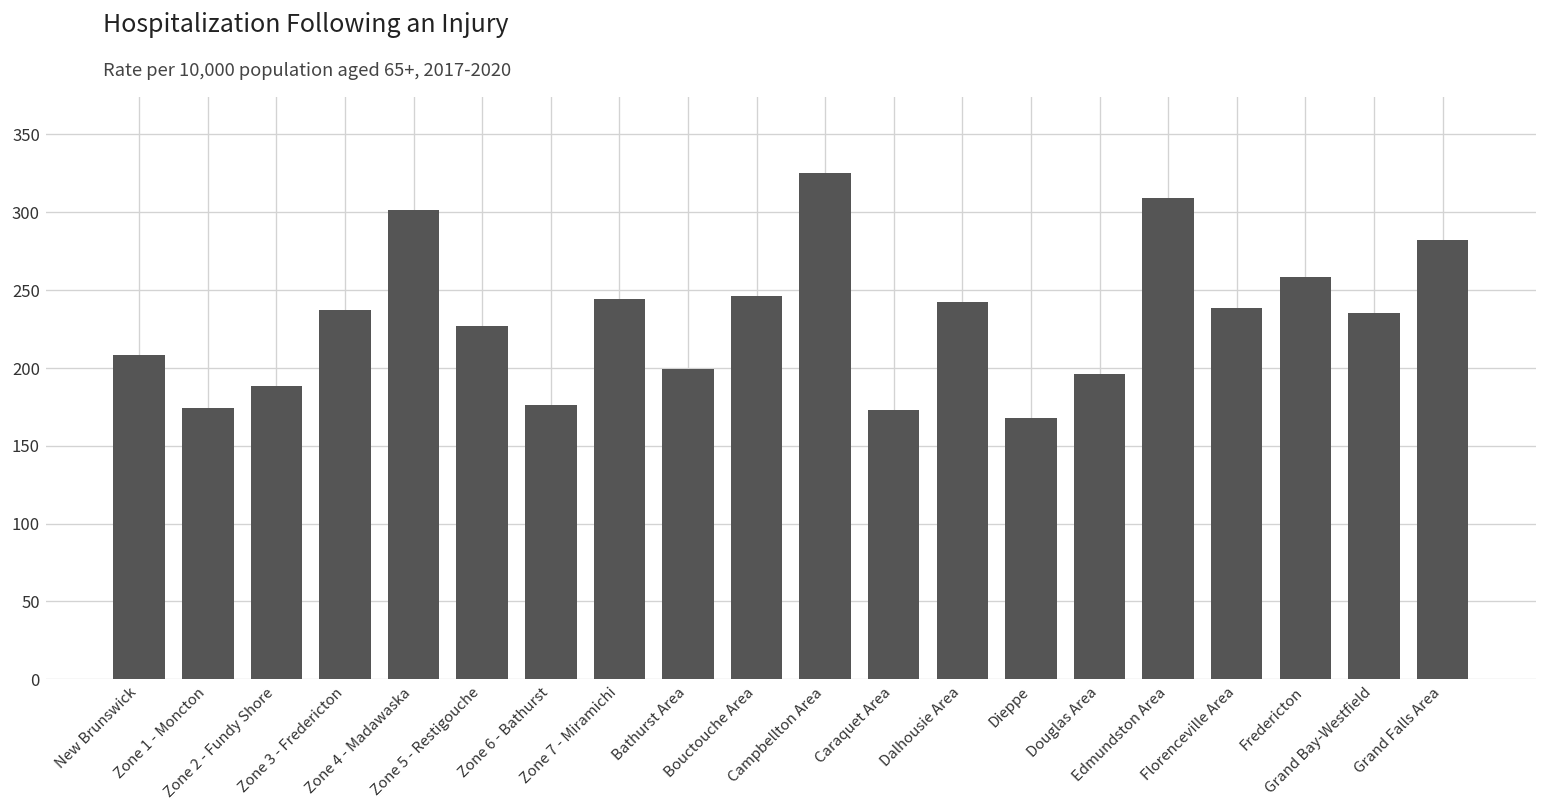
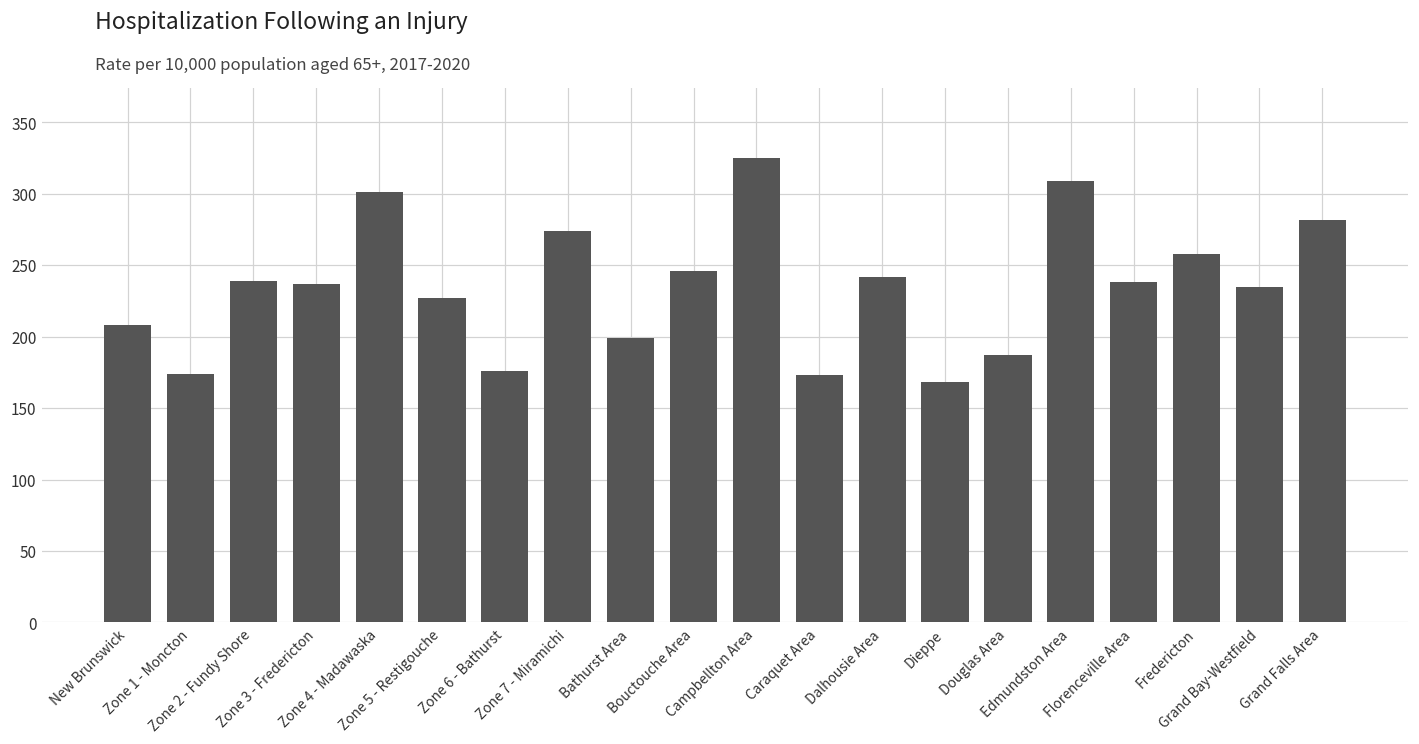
  {
    "New Brunswick": 208,
    "Zone 1 - Moncton": 174,
-   "Zone 2 - Fundy Shore": 188,
+   "Zone 2 - Fundy Shore": 239,
    "Zone 3 - Fredericton": 237,
    "Zone 4 - Madawaska": 301,
    "Zone 5 - Restigouche": 227,
    "Zone 6 - Bathurst": 176,
-   "Zone 7 - Miramichi": 244,
+   "Zone 7 - Miramichi": 274,
    "Bathurst Area": 199,
    "Bouctouche Area": 246,
    "Campbellton Area": 325,
    "Caraquet Area": 173,
    "Dalhousie Area": 242,
    "Dieppe": 168,
-   "Douglas Area": 196,
+   "Douglas Area": 187,
    "Edmundston Area": 309,
    "Florenceville Area": 238,
    "Fredericton": 258,
    "Grand Bay-Westfield": 235,
    "Grand Falls Area": 282
  }
